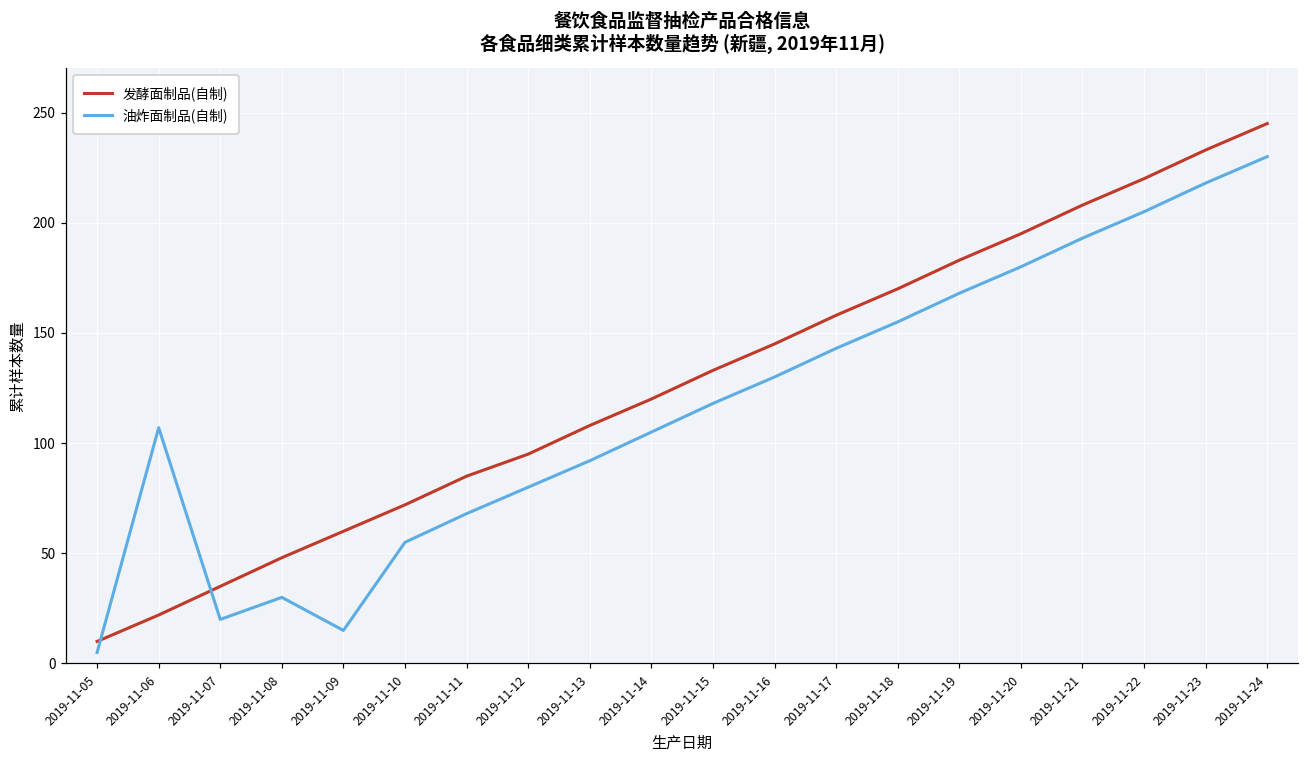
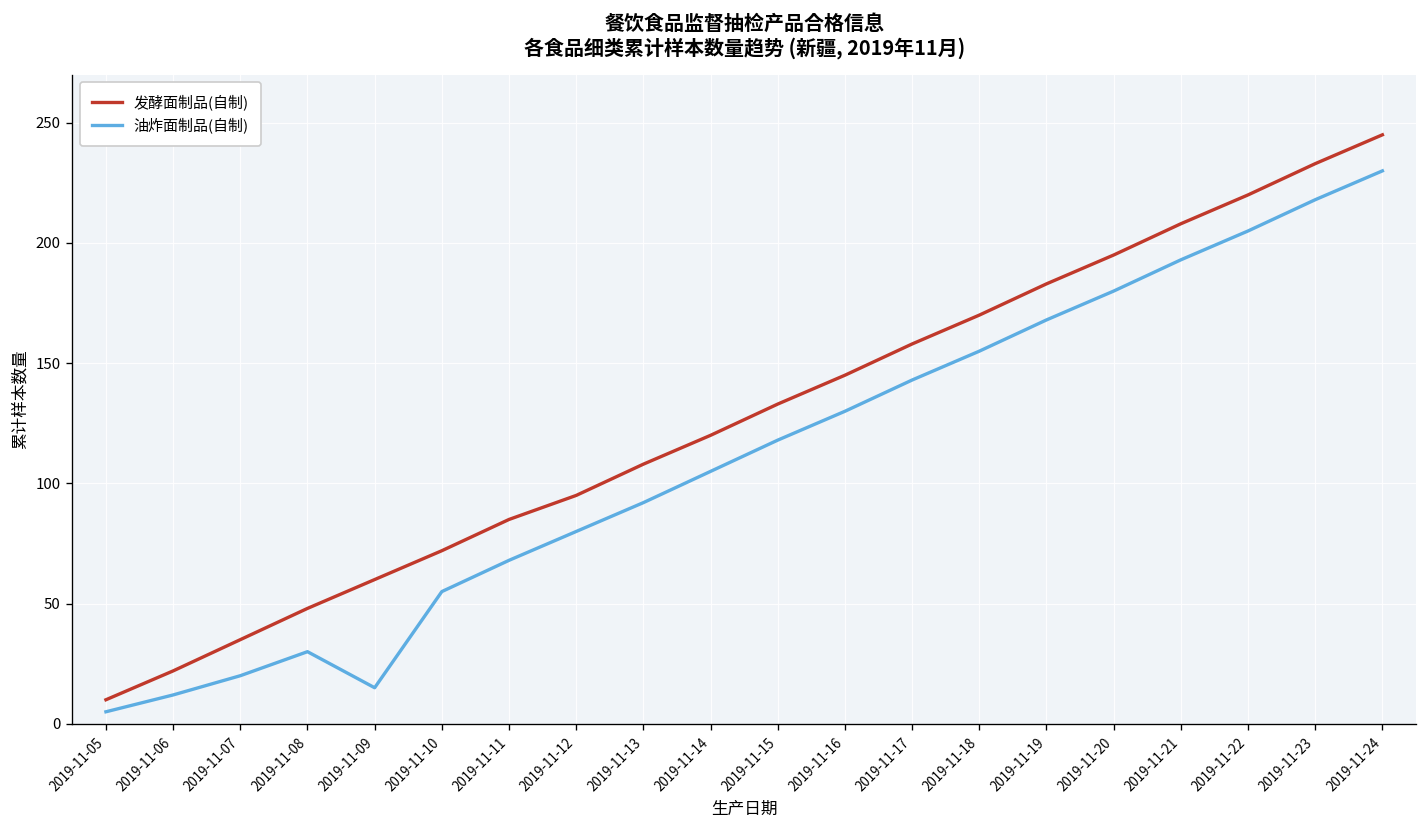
  {
    "发酵面制品(自制)": {
      "2019-11-05": 10,
      "2019-11-06": 22,
      "2019-11-07": 35,
      "2019-11-08": 48,
      "2019-11-09": 60,
      "2019-11-10": 72,
      "2019-11-11": 85,
      "2019-11-12": 95,
      "2019-11-13": 108,
      "2019-11-14": 120,
      "2019-11-15": 133,
      "2019-11-16": 145,
      "2019-11-17": 158,
      "2019-11-18": 170,
      "2019-11-19": 183,
      "2019-11-20": 195,
      "2019-11-21": 208,
      "2019-11-22": 220,
      "2019-11-23": 233,
      "2019-11-24": 245
    },
    "油炸面制品(自制)": {
      "2019-11-05": 5,
-     "2019-11-06": 107,
+     "2019-11-06": 12,
      "2019-11-07": 20,
      "2019-11-08": 30,
      "2019-11-09": 15,
      "2019-11-10": 55,
      "2019-11-11": 68,
      "2019-11-12": 80,
      "2019-11-13": 92,
      "2019-11-14": 105,
      "2019-11-15": 118,
      "2019-11-16": 130,
      "2019-11-17": 143,
      "2019-11-18": 155,
      "2019-11-19": 168,
      "2019-11-20": 180,
      "2019-11-21": 193,
      "2019-11-22": 205,
      "2019-11-23": 218,
      "2019-11-24": 230
    }
  }
